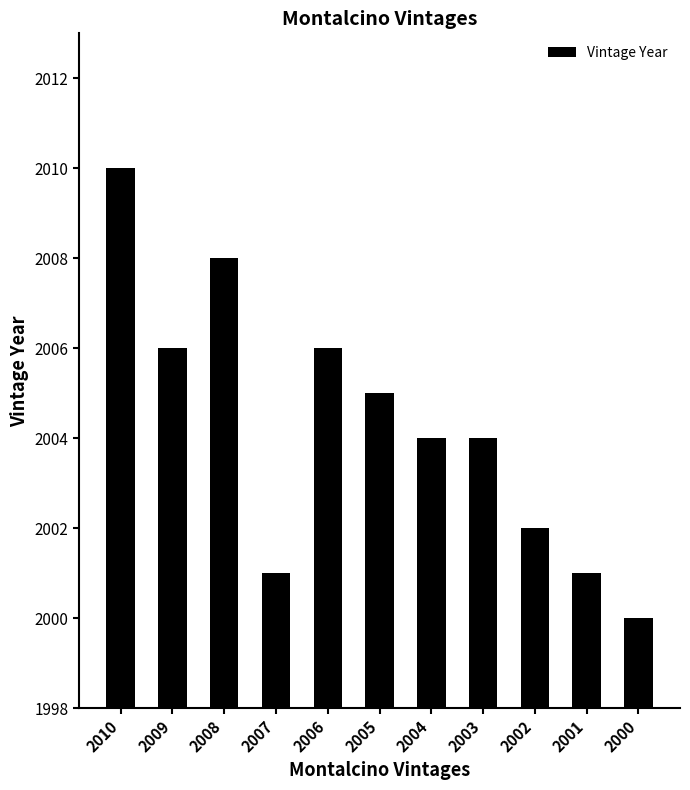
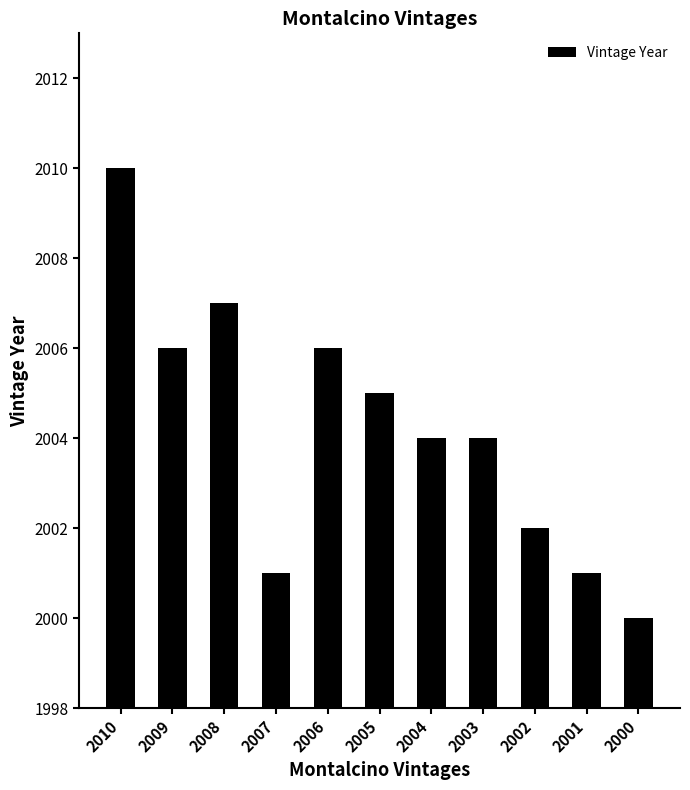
  {
    "2010": 2010,
    "2009": 2006,
-   "2008": 2008,
+   "2008": 2007,
    "2007": 2001,
    "2006": 2006,
    "2005": 2005,
    "2004": 2004,
    "2003": 2004,
    "2002": 2002,
    "2001": 2001,
    "2000": 2000
  }
